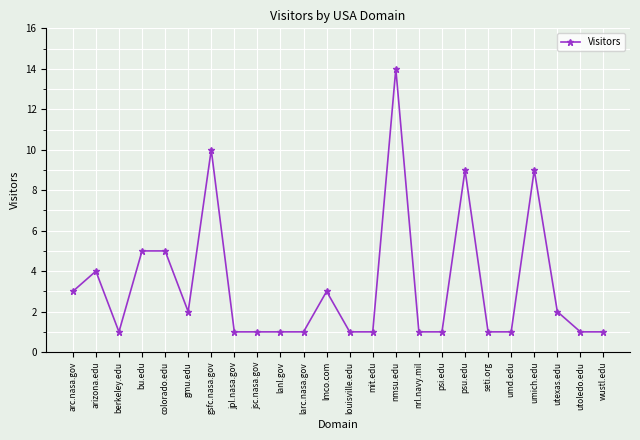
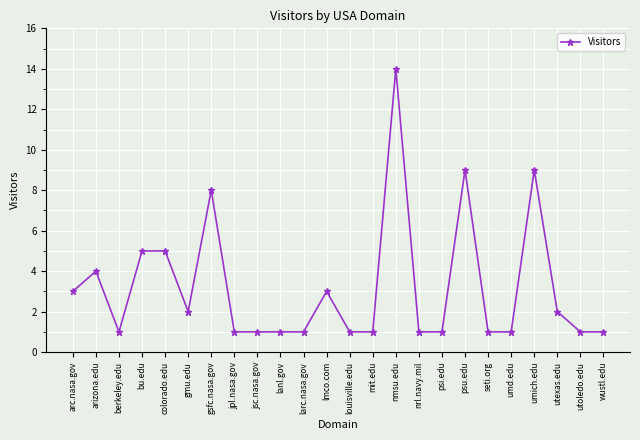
  {
    "arc.nasa.gov": 3,
    "arizona.edu": 4,
    "berkeley.edu": 1,
    "bu.edu": 5,
    "colorado.edu": 5,
    "gmu.edu": 2,
-   "gsfc.nasa.gov": 10,
+   "gsfc.nasa.gov": 8,
    "jpl.nasa.gov": 1,
    "jsc.nasa.gov": 1,
    "lanl.gov": 1,
    "larc.nasa.gov": 1,
    "lmco.com": 3,
    "louisville.edu": 1,
    "mit.edu": 1,
    "nmsu.edu": 14,
    "nrl.navy.mil": 1,
    "psi.edu": 1,
    "psu.edu": 9,
    "seti.org": 1,
    "umd.edu": 1,
    "umich.edu": 9,
    "utexas.edu": 2,
    "utoledo.edu": 1,
    "wustl.edu": 1
  }
